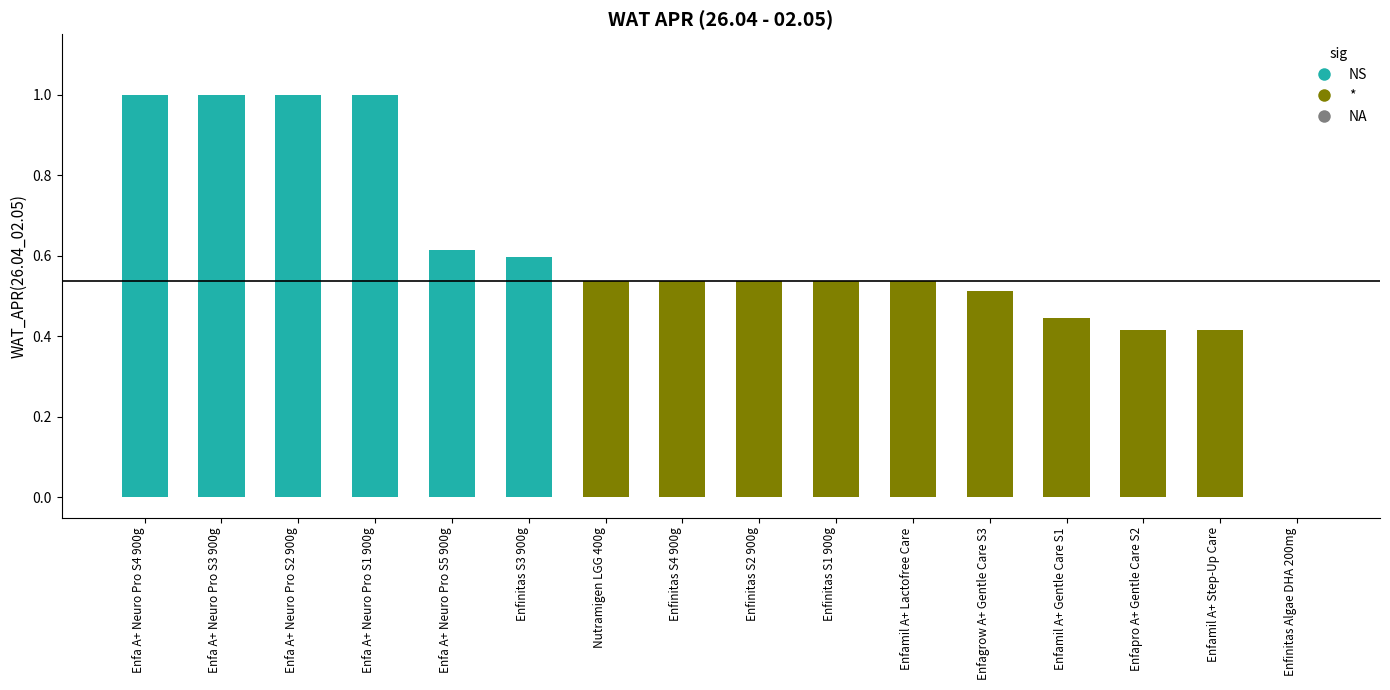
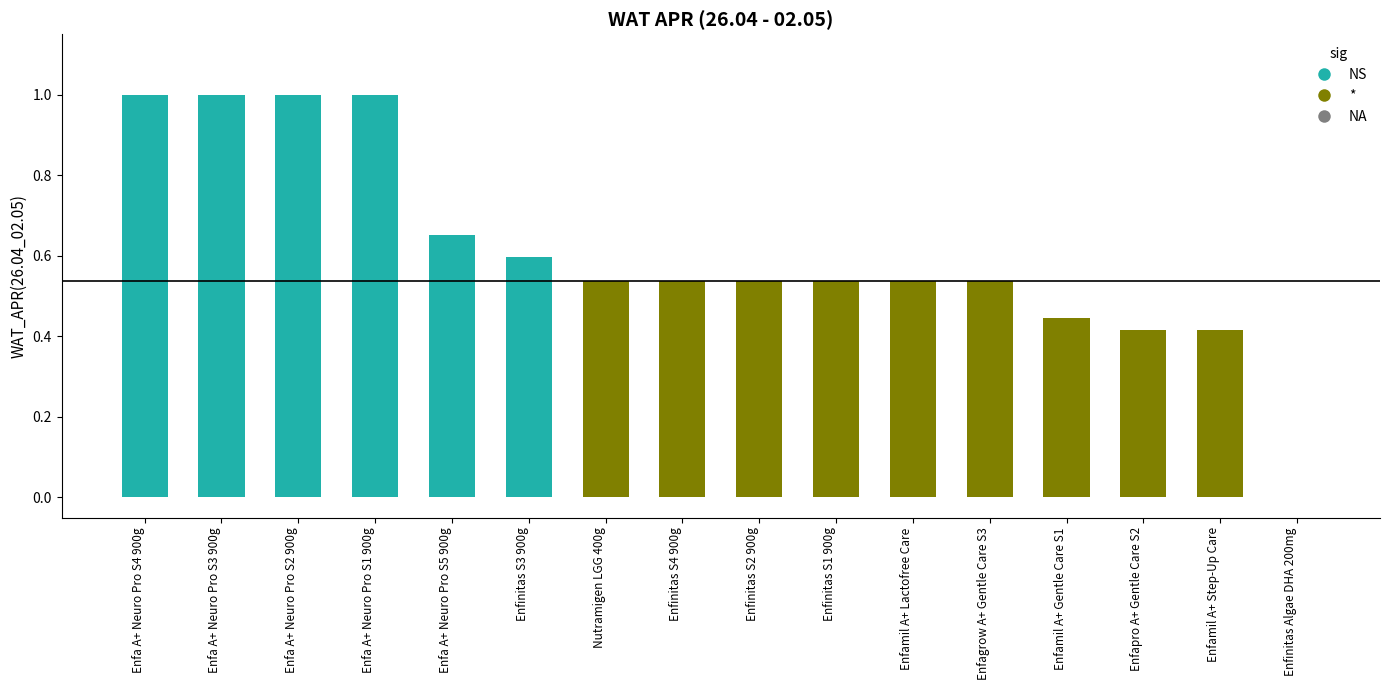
  {
    "Enfa A+ Neuro Pro S4 900g": 1.00,
    "Enfa A+ Neuro Pro S3 900g": 1.00,
    "Enfa A+ Neuro Pro S2 900g": 1.00,
    "Enfa A+ Neuro Pro S1 900g": 1.00,
-   "Enfa A+ Neuro Pro S5 900g": 0.62,
+   "Enfa A+ Neuro Pro S5 900g": 0.65,
    "Enfinitas S3 900g": 0.60,
    "Nutramigen LGG 400g": 0.54,
    "Enfinitas S4 900g": 0.54,
    "Enfinitas S2 900g": 0.54,
    "Enfinitas S1 900g": 0.54,
    "Enfamil A+ Lactofree Care": 0.54,
-   "Enfagrow A+ Gentle Care S3": 0.51,
+   "Enfagrow A+ Gentle Care S3": 0.54,
    "Enfamil A+ Gentle Care S1": 0.44,
    "Enfapro A+ Gentle Care S2": 0.42,
    "Enfamil A+ Step-Up Care": 0.42,
    "Enfinitas Algae DHA 200mg": 0.00
  }
